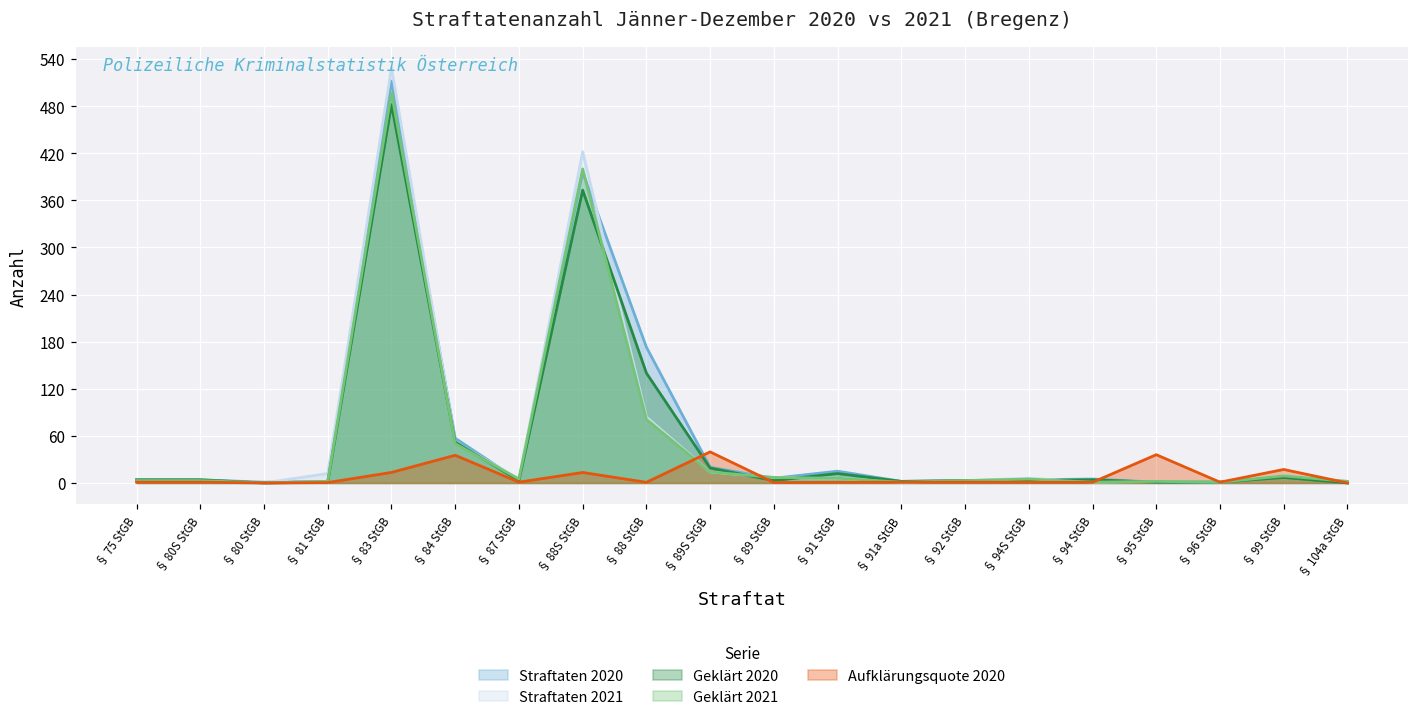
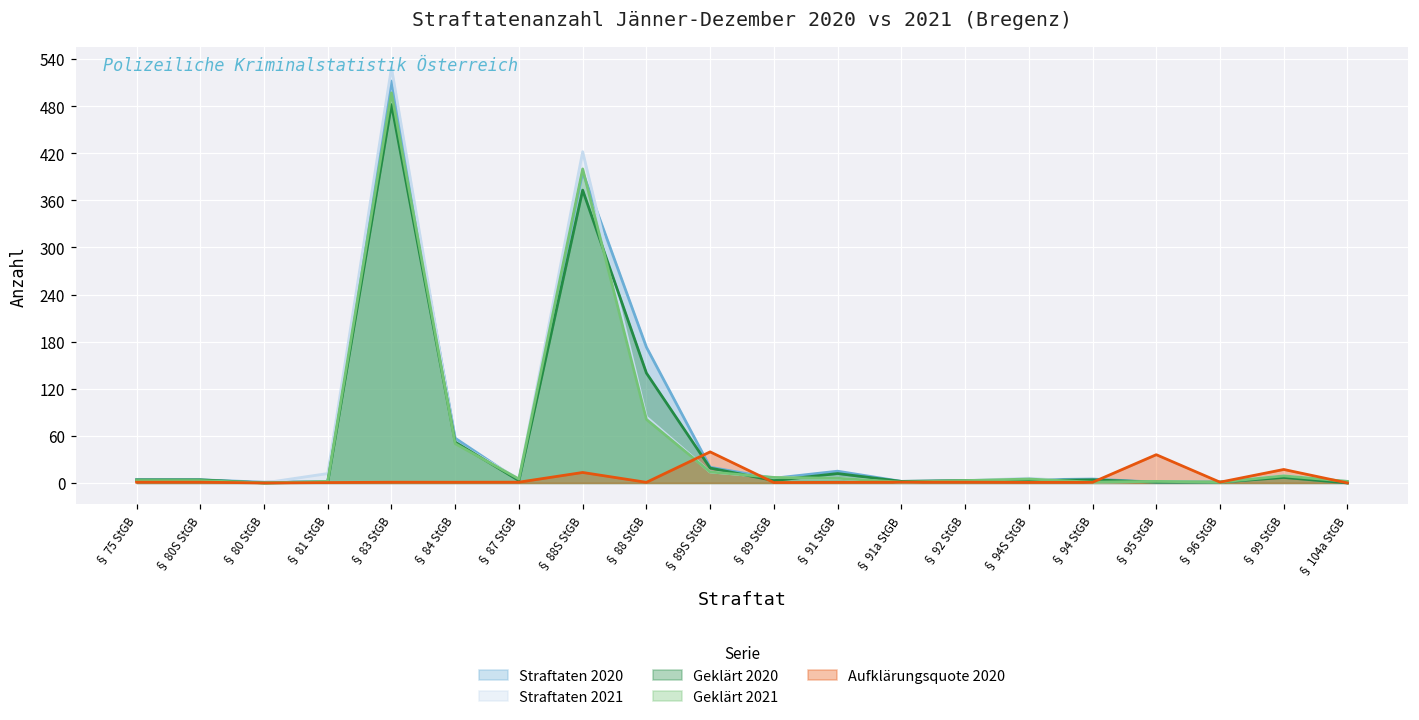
  {
    "Aufklärungsquote 2020": {
-     "§ 83 StGB": 10,
-     "§ 84 StGB": 40,
+     "§ 83 StGB": 0,
+     "§ 84 StGB": 0,
      "§ 88S StGB": 10,
      "§ 88 StGB": 0,
      "§ 89S StGB": 40,
      "§ 91 StGB": 0,
      "§ 95 StGB": 40,
      "§ 99 StGB": 20
    }
  }
